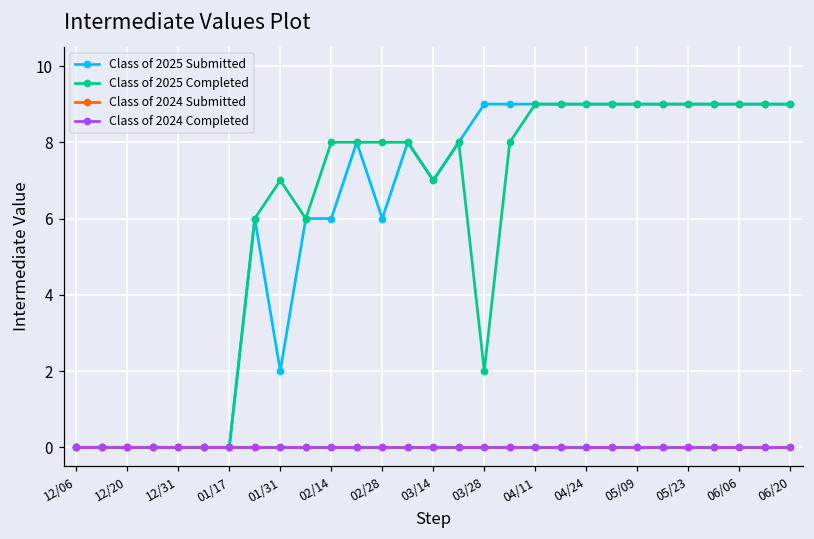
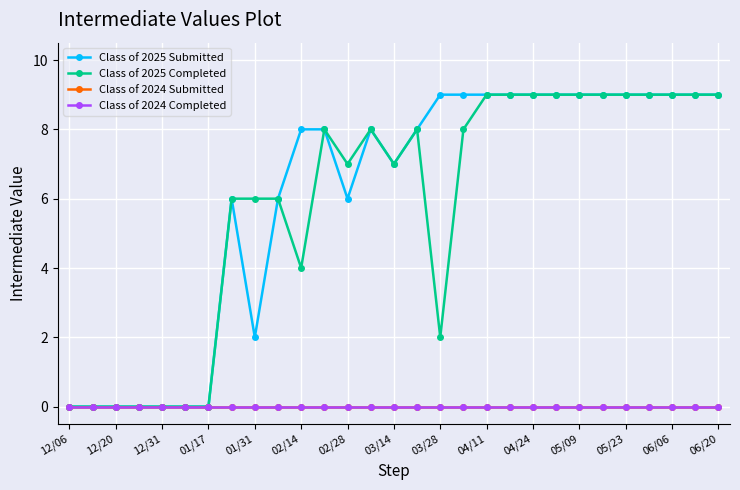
  {
    "Class of 2025 Submitted": {
      "01/31": 2,
-     "02/14": 6,
+     "02/14": 8,
      "02/28": 6,
      "03/28": 9
    },
    "Class of 2025 Completed": {
-     "01/31": 7,
-     "02/14": 8,
-     "02/28": 8,
+     "01/31": 6,
+     "02/14": 4,
+     "02/28": 7,
      "03/28": 2
    },
    "Class of 2024 Completed": {
      "01/31": 0,
      "02/14": 0,
      "02/28": 0,
      "03/14": 0,
      "03/28": 0,
      "04/11": 0,
      "04/24": 0,
      "05/09": 0,
      "05/23": 0,
      "06/06": 0,
      "06/20": 0
    }
  }
